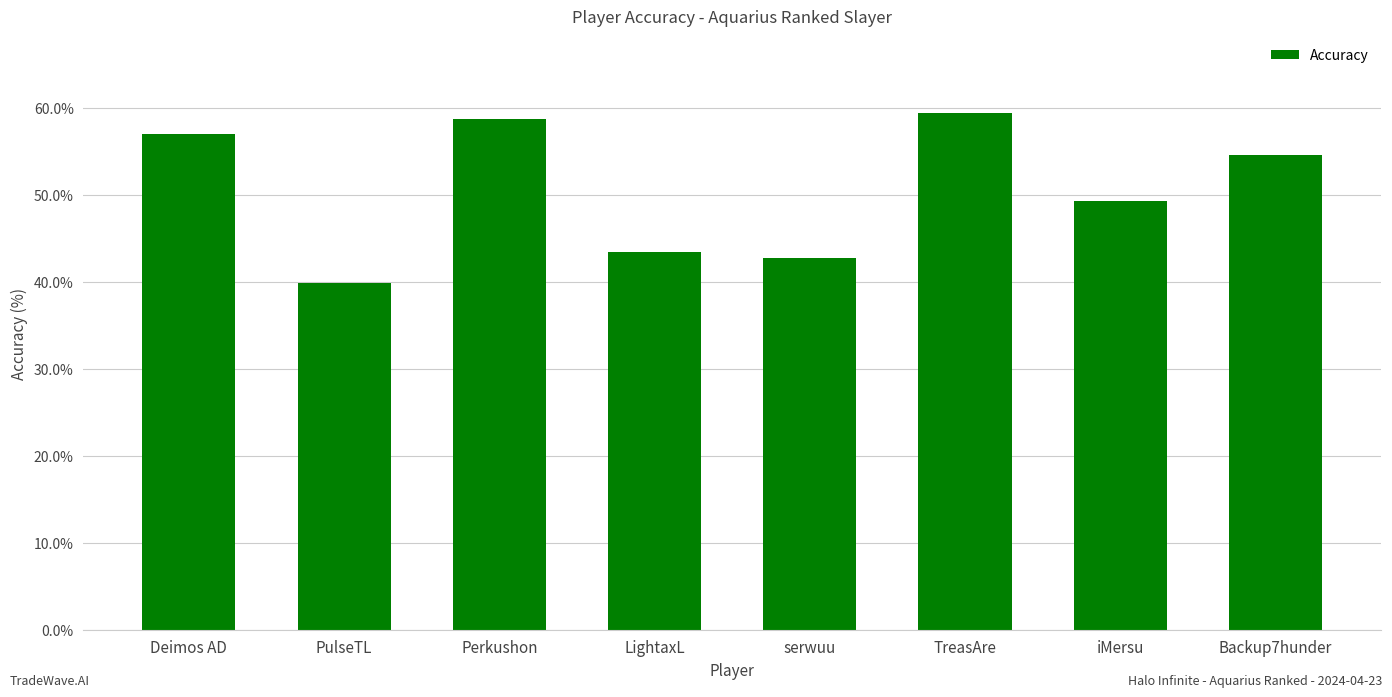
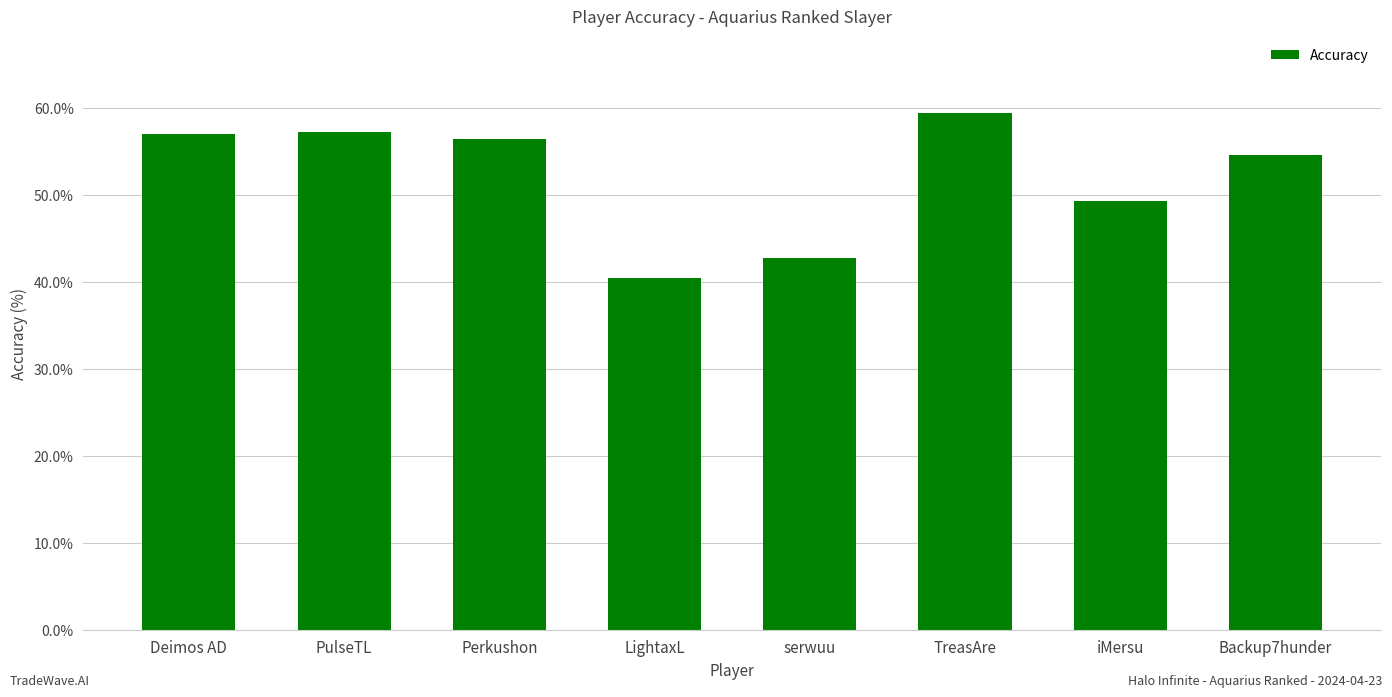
  {
    "Deimos AD": "57%",
-   "PulseTL": "40%",
-   "Perkushon": "59%",
-   "LightaxL": "43%",
+   "PulseTL": "57%",
+   "Perkushon": "56%",
+   "LightaxL": "40%",
    "serwuu": "43%",
    "TreasAre": "59%",
    "iMersu": "49%",
    "Backup7hunder": "55%"
  }
